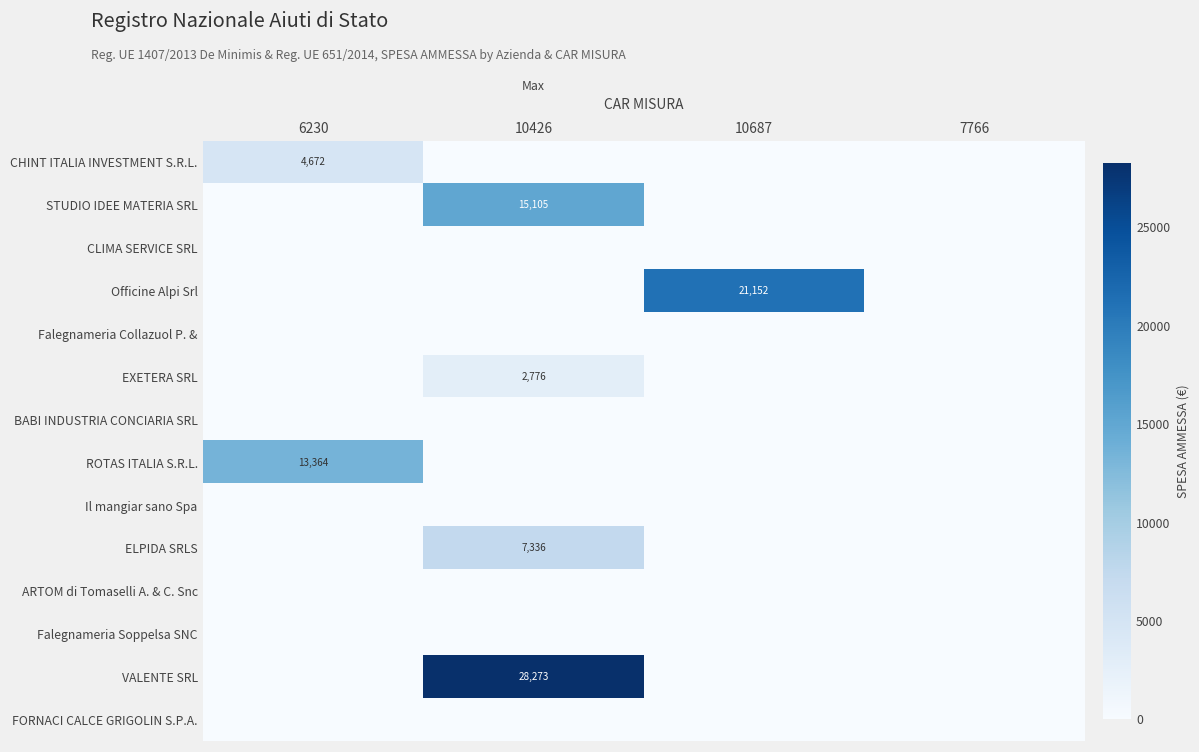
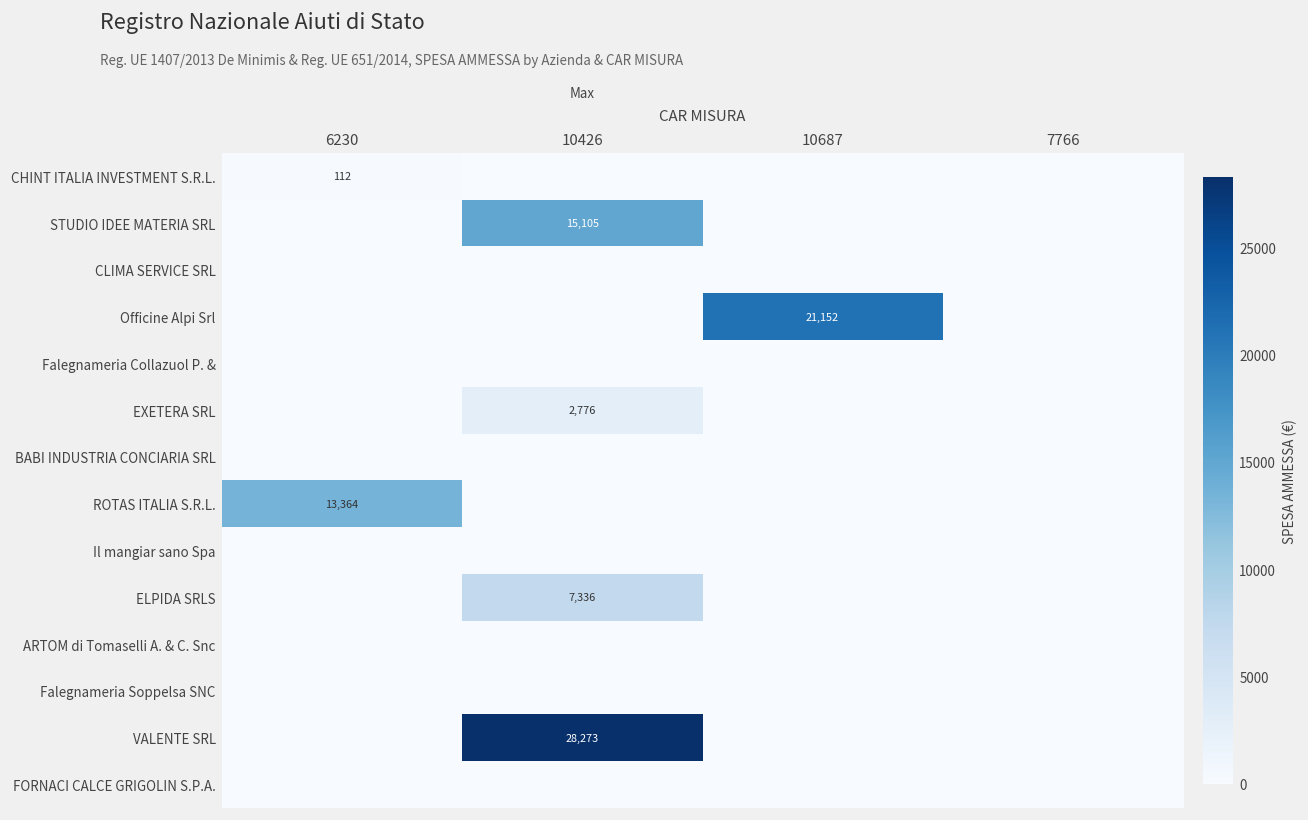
  {
    "CHINT ITALIA INVESTMENT S.R.L.": {
-     "6230": "4,672"
+     "6230": "112"
    },
    "STUDIO IDEE MATERIA SRL": {
      "10426": "15,105"
    },
    "Officine Alpi Srl": {
      "10687": "21,152"
    },
    "EXETERA SRL": {
      "10426": "2,776"
    },
    "ROTAS ITALIA S.R.L.": {
      "6230": "13,364"
    },
    "ELPIDA SRLS": {
      "10426": "7,336"
    },
    "VALENTE SRL": {
      "10426": "28,273"
    }
  }
